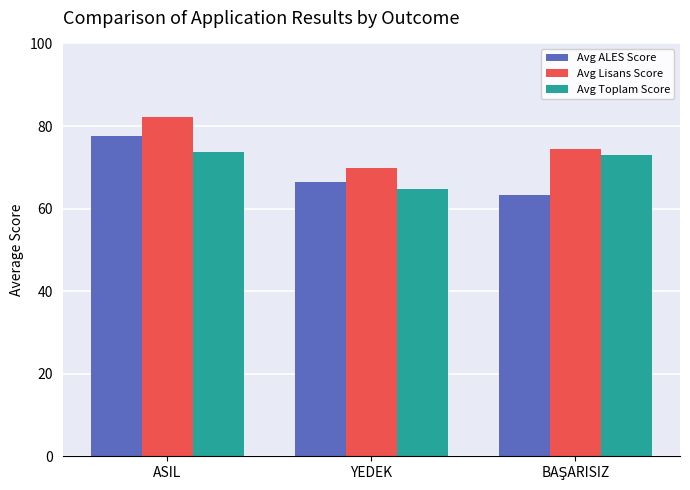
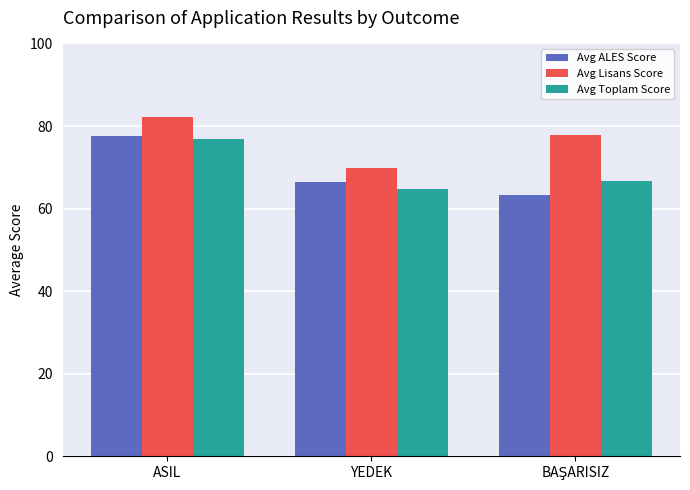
  {
    "Avg ALES Score": {
      "ASIL": 78,
      "YEDEK": 66,
      "BAŞARISIZ": 63
    },
    "Avg Lisans Score": {
      "ASIL": 82,
      "YEDEK": 70,
-     "BAŞARISIZ": 74
+     "BAŞARISIZ": 78
    },
    "Avg Toplam Score": {
-     "ASIL": 74,
+     "ASIL": 77,
      "YEDEK": 65,
-     "BAŞARISIZ": 73
+     "BAŞARISIZ": 67
    }
  }
